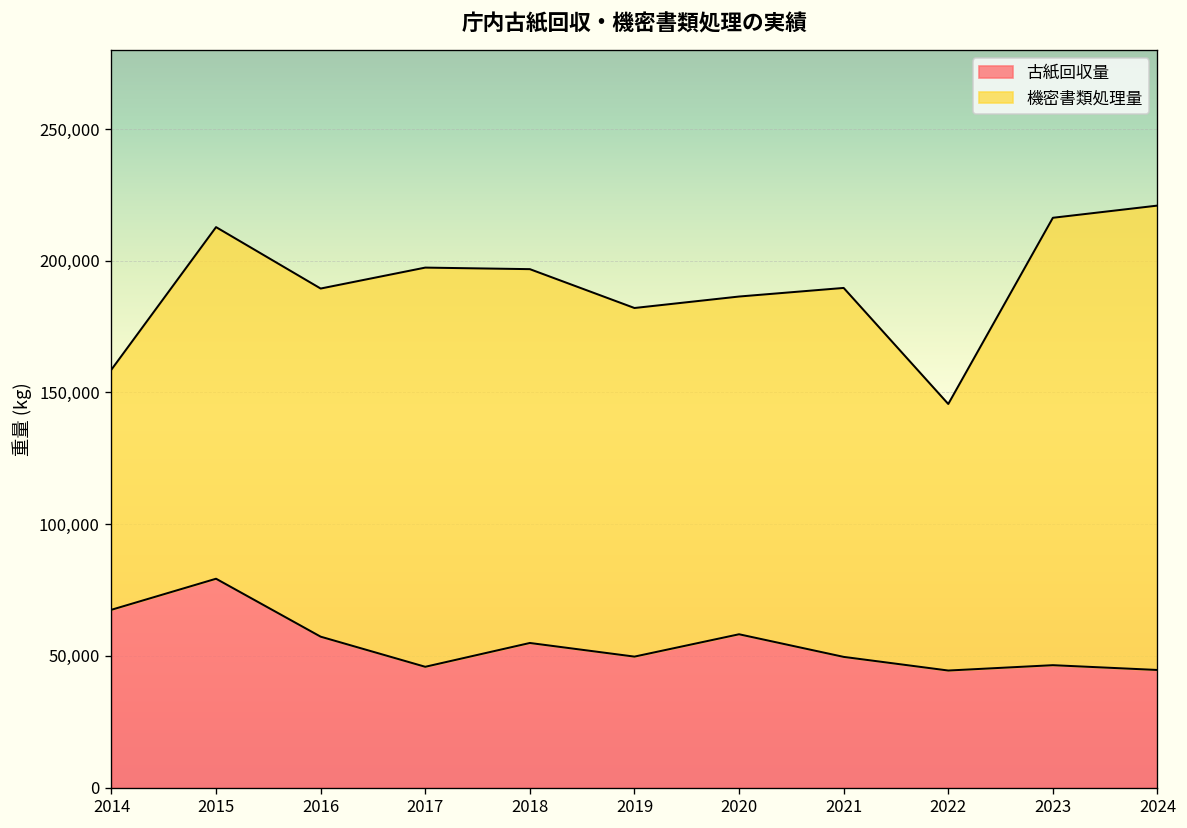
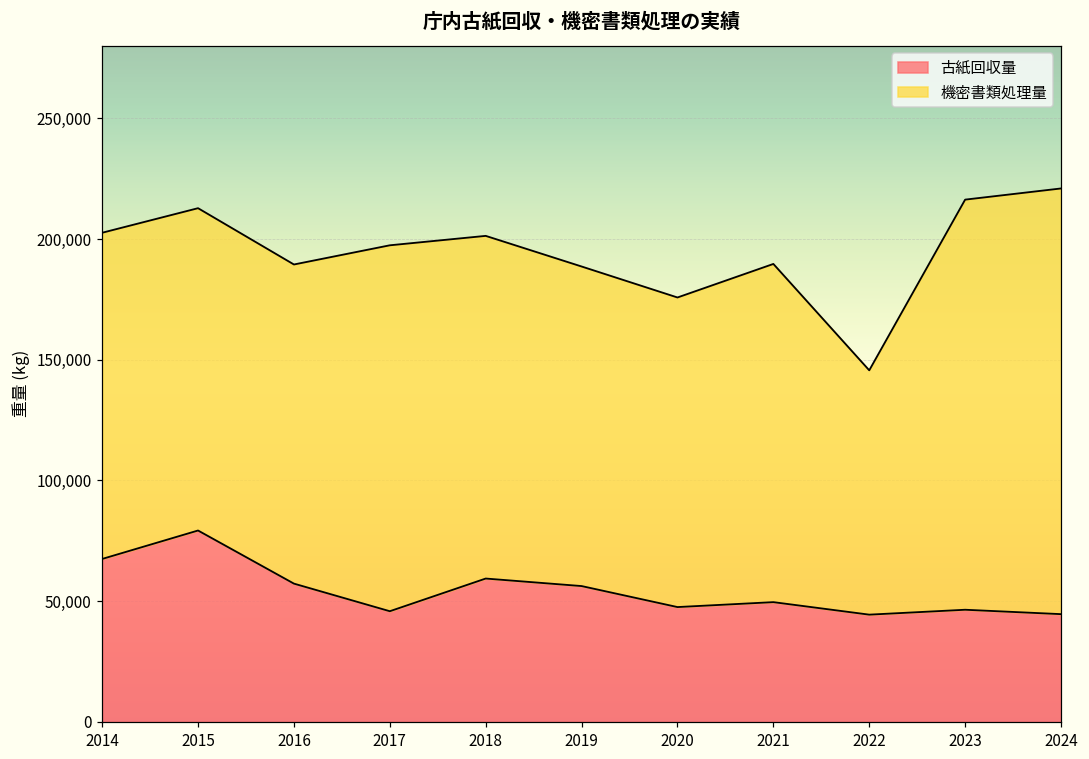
  {
    "古紙回収量": {
      "2014": "67,000",
      "2015": "79,000",
      "2016": "57,000",
      "2017": "46,000",
-     "2018": "55,000",
-     "2019": "50,000",
-     "2020": "58,000",
+     "2018": "59,000",
+     "2019": "56,000",
+     "2020": "48,000",
      "2021": "50,000",
      "2022": "44,000",
      "2023": "46,000",
      "2024": "45,000"
    },
    "機密書類処理量": {
-     "2014": "91,000",
+     "2014": "135,000",
      "2015": "133,000",
      "2016": "132,000",
      "2017": "152,000",
      "2018": "142,000",
      "2019": "132,000",
      "2020": "128,000",
      "2021": "140,000",
      "2022": "101,000",
      "2023": "170,000",
      "2024": "176,000"
    }
  }
